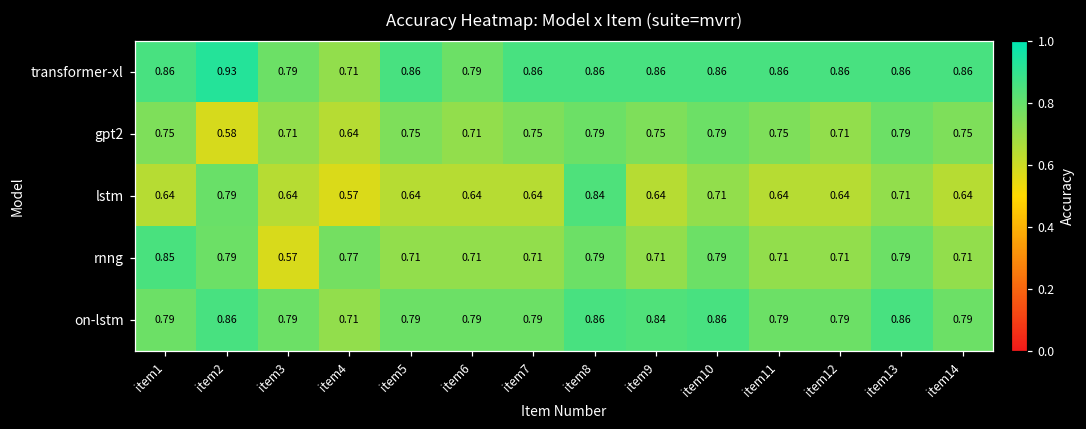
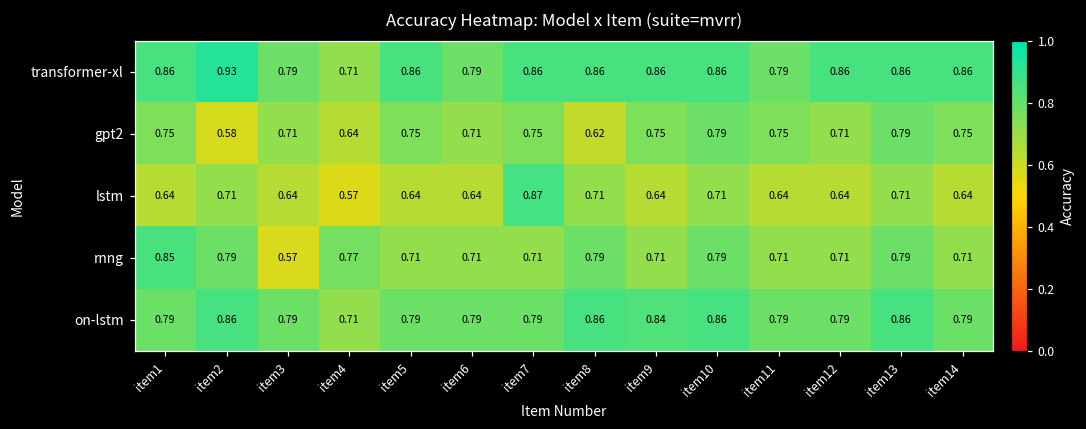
  {
    "transformer-xl": {
      "item1": 0.86,
      "item2": 0.93,
      "item3": 0.79,
      "item4": 0.71,
      "item5": 0.86,
      "item6": 0.79,
      "item7": 0.86,
      "item8": 0.86,
      "item9": 0.86,
      "item10": 0.86,
-     "item11": 0.86,
+     "item11": 0.79,
      "item12": 0.86,
      "item13": 0.86,
      "item14": 0.86
    },
    "gpt2": {
      "item1": 0.75,
      "item2": 0.58,
      "item3": 0.71,
      "item4": 0.64,
      "item5": 0.75,
      "item6": 0.71,
      "item7": 0.75,
-     "item8": 0.79,
+     "item8": 0.62,
      "item9": 0.75,
      "item10": 0.79,
      "item11": 0.75,
      "item12": 0.71,
      "item13": 0.79,
      "item14": 0.75
    },
    "lstm": {
      "item1": 0.64,
-     "item2": 0.79,
+     "item2": 0.71,
      "item3": 0.64,
      "item4": 0.57,
      "item5": 0.64,
      "item6": 0.64,
-     "item7": 0.64,
-     "item8": 0.84,
+     "item7": 0.87,
+     "item8": 0.71,
      "item9": 0.64,
      "item10": 0.71,
      "item11": 0.64,
      "item12": 0.64,
      "item13": 0.71,
      "item14": 0.64
    },
    "rnng": {
      "item1": 0.85,
      "item2": 0.79,
      "item3": 0.57,
      "item4": 0.77,
      "item5": 0.71,
      "item6": 0.71,
      "item7": 0.71,
      "item8": 0.79,
      "item9": 0.71,
      "item10": 0.79,
      "item11": 0.71,
      "item12": 0.71,
      "item13": 0.79,
      "item14": 0.71
    },
    "on-lstm": {
      "item1": 0.79,
      "item2": 0.86,
      "item3": 0.79,
      "item4": 0.71,
      "item5": 0.79,
      "item6": 0.79,
      "item7": 0.79,
      "item8": 0.86,
      "item9": 0.84,
      "item10": 0.86,
      "item11": 0.79,
      "item12": 0.79,
      "item13": 0.86,
      "item14": 0.79
    }
  }
